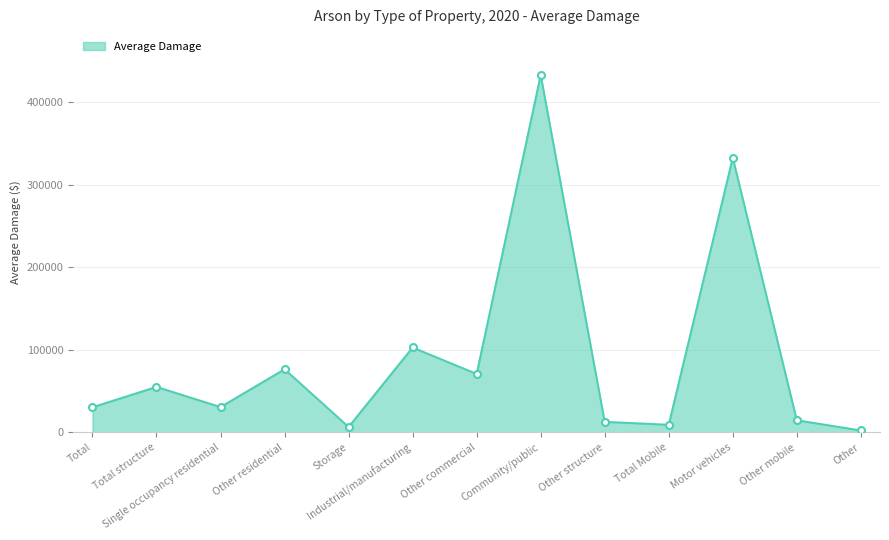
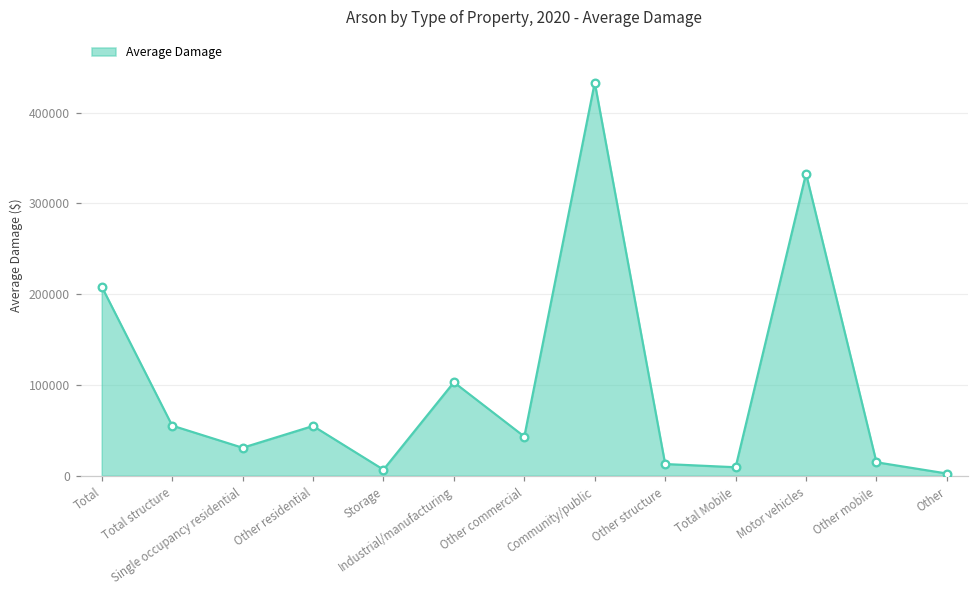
  {
-   "Total": 30000,
+   "Total": 210000,
    "Total structure": 60000,
    "Single occupancy residential": 30000,
-   "Other residential": 80000,
+   "Other residential": 50000,
    "Storage": 10000,
    "Industrial/manufacturing": 100000,
-   "Other commercial": 70000,
+   "Other commercial": 40000,
    "Community/public": 430000,
    "Other structure": 10000,
    "Total Mobile": 10000,
    "Motor vehicles": 330000,
    "Other mobile": 10000,
    "Other": 0
  }
